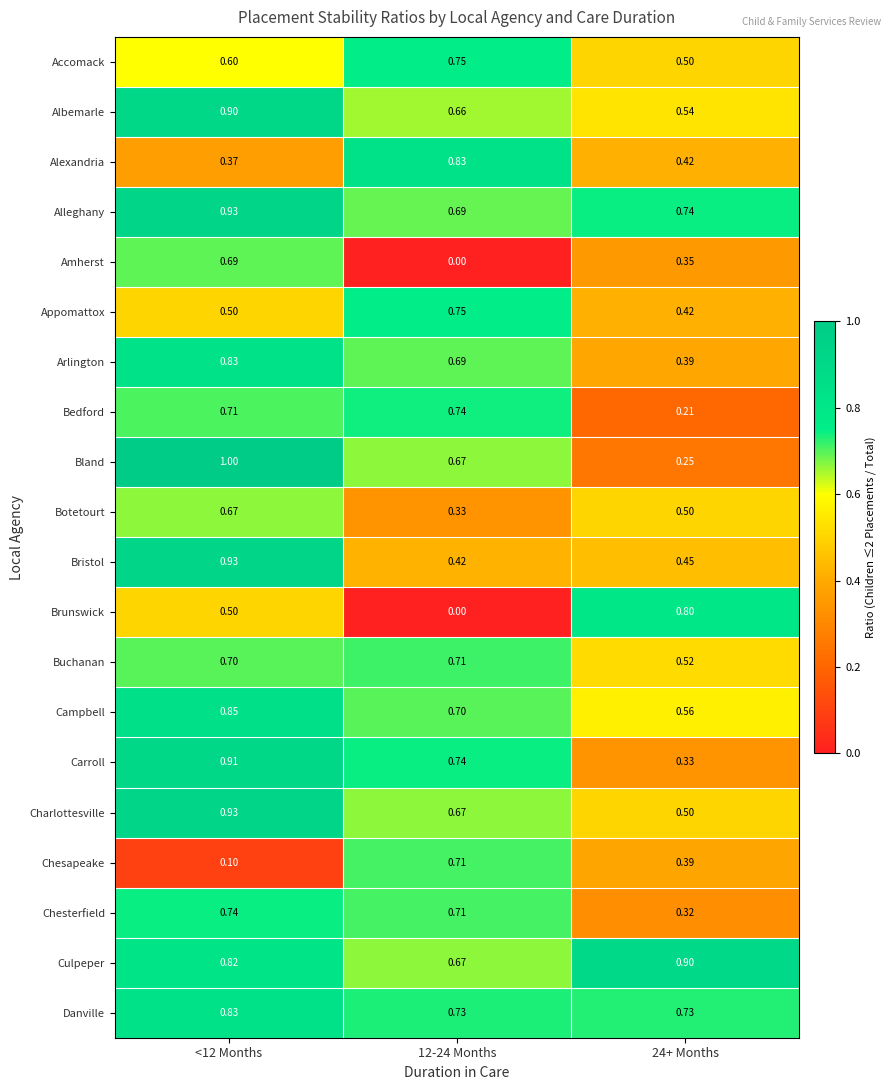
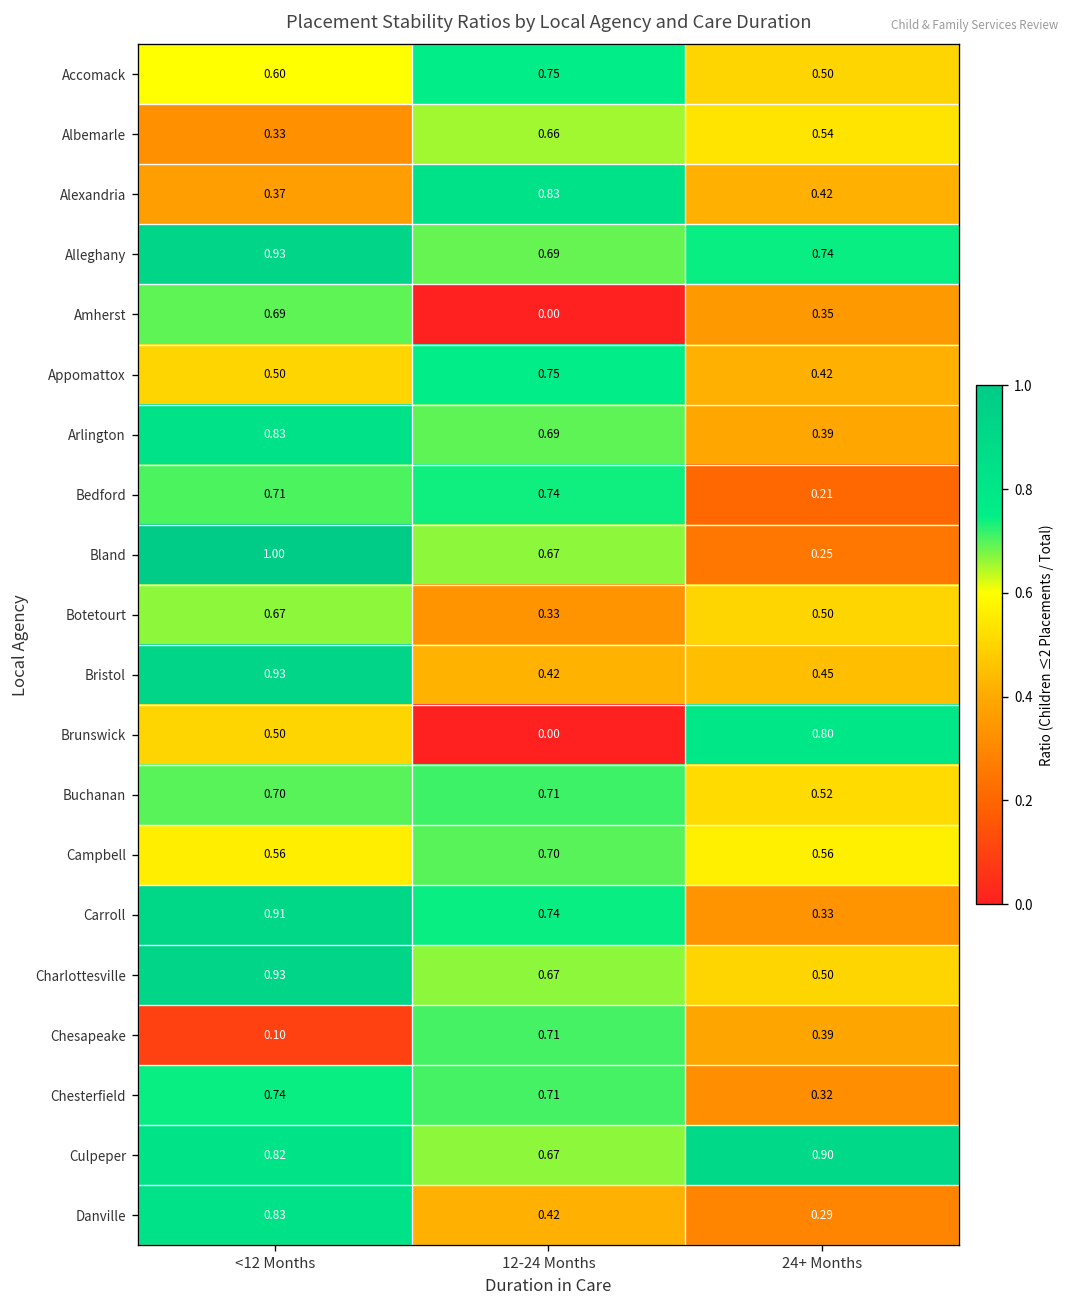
  {
    "Accomack": {
      "<12 Months": 0.60,
      "12-24 Months": 0.75,
      "24+ Months": 0.50
    },
    "Albemarle": {
-     "<12 Months": 0.90,
+     "<12 Months": 0.33,
      "12-24 Months": 0.66,
      "24+ Months": 0.54
    },
    "Alexandria": {
      "<12 Months": 0.37,
      "12-24 Months": 0.83,
      "24+ Months": 0.42
    },
    "Alleghany": {
      "<12 Months": 0.93,
      "12-24 Months": 0.69,
      "24+ Months": 0.74
    },
    "Amherst": {
      "<12 Months": 0.69,
      "12-24 Months": 0.00,
      "24+ Months": 0.35
    },
    "Appomattox": {
      "<12 Months": 0.50,
      "12-24 Months": 0.75,
      "24+ Months": 0.42
    },
    "Arlington": {
      "<12 Months": 0.83,
      "12-24 Months": 0.69,
      "24+ Months": 0.39
    },
    "Bedford": {
      "<12 Months": 0.71,
      "12-24 Months": 0.74,
      "24+ Months": 0.21
    },
    "Bland": {
      "<12 Months": 1.00,
      "12-24 Months": 0.67,
      "24+ Months": 0.25
    },
    "Botetourt": {
      "<12 Months": 0.67,
      "12-24 Months": 0.33,
      "24+ Months": 0.50
    },
    "Bristol": {
      "<12 Months": 0.93,
      "12-24 Months": 0.42,
      "24+ Months": 0.45
    },
    "Brunswick": {
      "<12 Months": 0.50,
      "12-24 Months": 0.00,
      "24+ Months": 0.80
    },
    "Buchanan": {
      "<12 Months": 0.70,
      "12-24 Months": 0.71,
      "24+ Months": 0.52
    },
    "Campbell": {
-     "<12 Months": 0.85,
+     "<12 Months": 0.56,
      "12-24 Months": 0.70,
      "24+ Months": 0.56
    },
    "Carroll": {
      "<12 Months": 0.91,
      "12-24 Months": 0.74,
      "24+ Months": 0.33
    },
    "Charlottesville": {
      "<12 Months": 0.93,
      "12-24 Months": 0.67,
      "24+ Months": 0.50
    },
    "Chesapeake": {
      "<12 Months": 0.10,
      "12-24 Months": 0.71,
      "24+ Months": 0.39
    },
    "Chesterfield": {
      "<12 Months": 0.74,
      "12-24 Months": 0.71,
      "24+ Months": 0.32
    },
    "Culpeper": {
      "<12 Months": 0.82,
      "12-24 Months": 0.67,
      "24+ Months": 0.90
    },
    "Danville": {
      "<12 Months": 0.83,
-     "12-24 Months": 0.73,
-     "24+ Months": 0.73
+     "12-24 Months": 0.42,
+     "24+ Months": 0.29
    }
  }
